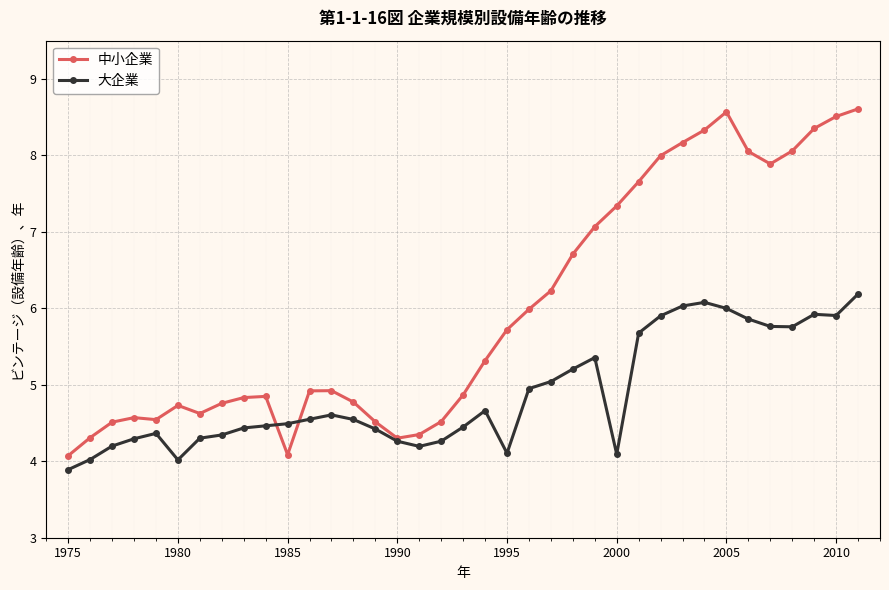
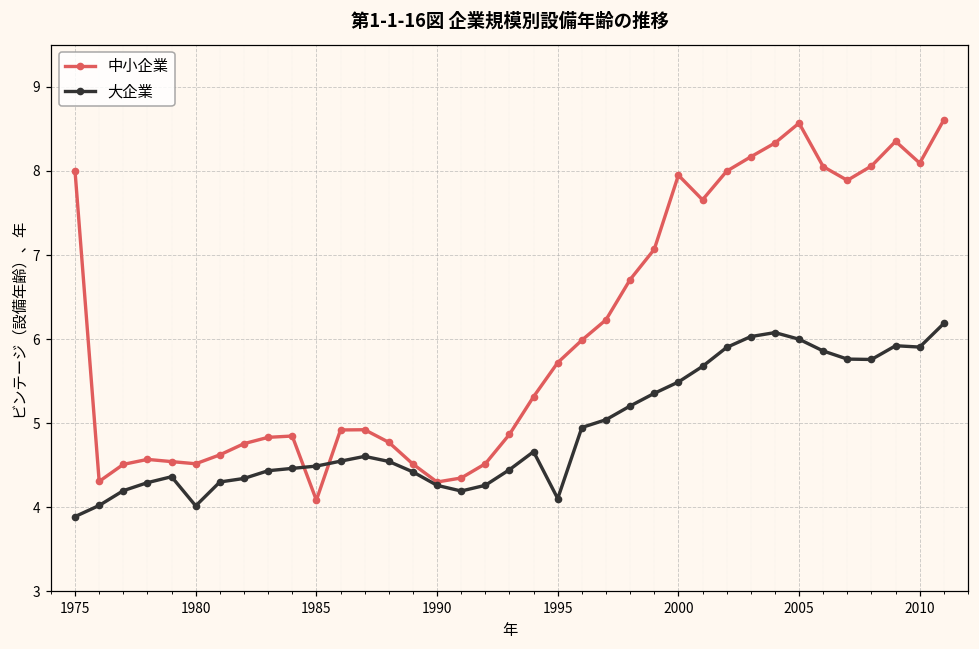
  {
    "中小企業": {
-     "1975": 4.1,
-     "1980": 4.7,
+     "1975": 8.0,
+     "1980": 4.5,
      "1985": 4.1,
      "1990": 4.3,
      "1995": 5.7,
-     "2000": 7.3,
+     "2000": 7.9,
      "2005": 8.6,
-     "2010": 8.5
+     "2010": 8.1
    },
    "大企業": {
      "1975": 3.9,
      "1980": 4.0,
      "1985": 4.5,
      "1990": 4.3,
      "1995": 4.1,
-     "2000": 4.1,
+     "2000": 5.5,
      "2005": 6.0,
      "2010": 5.9
    }
  }
